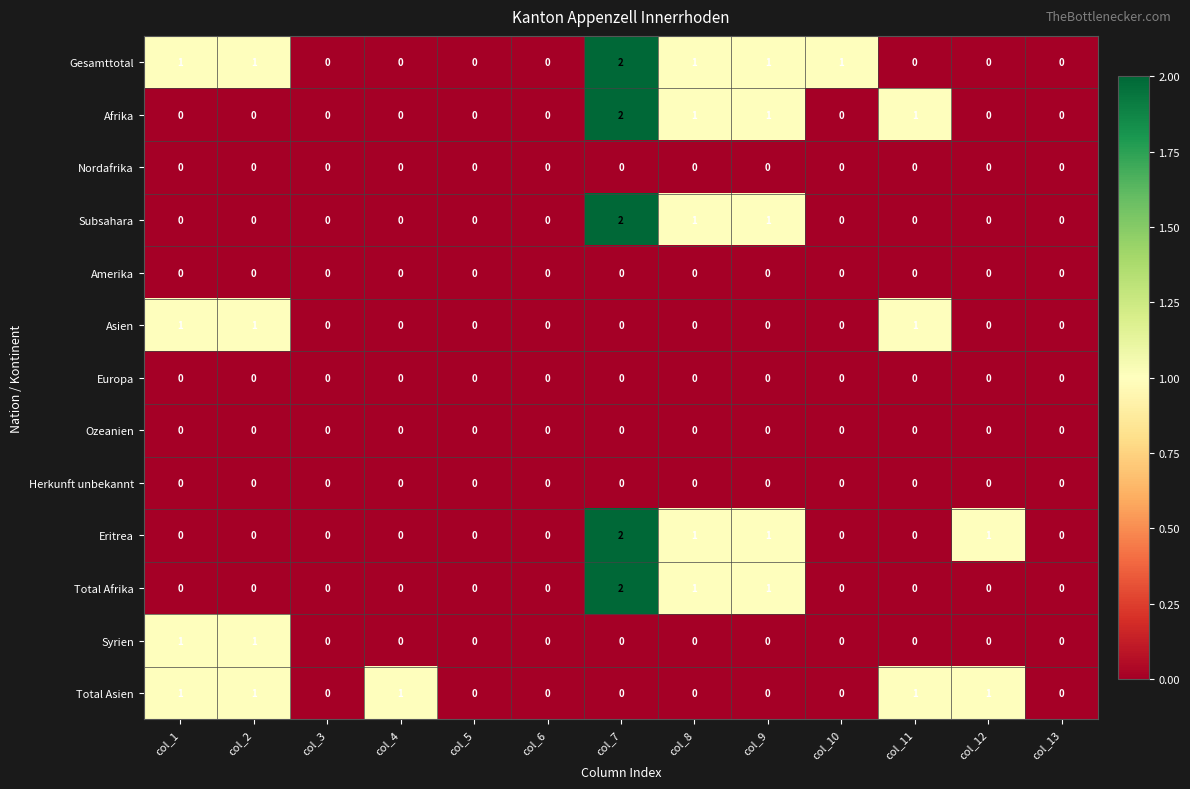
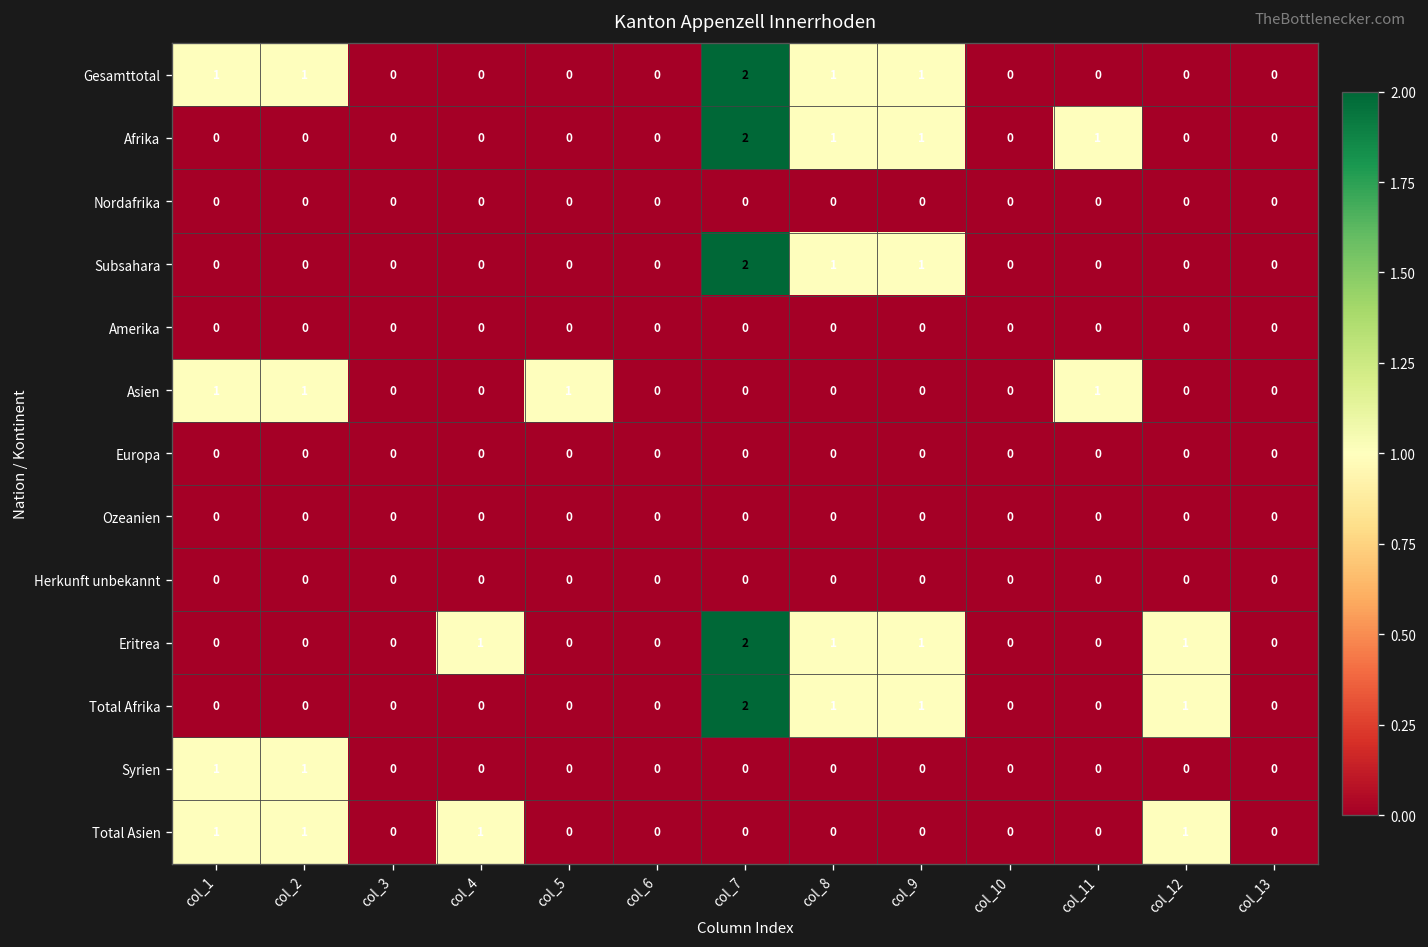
  {
    "Gesamttotal": {
      "col_1": 1,
      "col_2": 1,
      "col_3": 0,
      "col_4": 0,
      "col_5": 0,
      "col_6": 0,
      "col_7": 2,
      "col_8": 1,
      "col_9": 1,
-     "col_10": 1,
+     "col_10": 0,
      "col_11": 0,
      "col_12": 0,
      "col_13": 0
    },
    "Afrika": {
      "col_1": 0,
      "col_2": 0,
      "col_3": 0,
      "col_4": 0,
      "col_5": 0,
      "col_6": 0,
      "col_7": 2,
      "col_8": 1,
      "col_9": 1,
      "col_10": 0,
      "col_11": 1,
      "col_12": 0,
      "col_13": 0
    },
    "Nordafrika": {
      "col_1": 0,
      "col_2": 0,
      "col_3": 0,
      "col_4": 0,
      "col_5": 0,
      "col_6": 0,
      "col_7": 0,
      "col_8": 0,
      "col_9": 0,
      "col_10": 0,
      "col_11": 0,
      "col_12": 0,
      "col_13": 0
    },
    "Subsahara": {
      "col_1": 0,
      "col_2": 0,
      "col_3": 0,
      "col_4": 0,
      "col_5": 0,
      "col_6": 0,
      "col_7": 2,
      "col_8": 1,
      "col_9": 1,
      "col_10": 0,
      "col_11": 0,
      "col_12": 0,
      "col_13": 0
    },
    "Amerika": {
      "col_1": 0,
      "col_2": 0,
      "col_3": 0,
      "col_4": 0,
      "col_5": 0,
      "col_6": 0,
      "col_7": 0,
      "col_8": 0,
      "col_9": 0,
      "col_10": 0,
      "col_11": 0,
      "col_12": 0,
      "col_13": 0
    },
    "Asien": {
      "col_1": 1,
      "col_2": 1,
      "col_3": 0,
      "col_4": 0,
-     "col_5": 0,
+     "col_5": 1,
      "col_6": 0,
      "col_7": 0,
      "col_8": 0,
      "col_9": 0,
      "col_10": 0,
      "col_11": 1,
      "col_12": 0,
      "col_13": 0
    },
    "Europa": {
      "col_1": 0,
      "col_2": 0,
      "col_3": 0,
      "col_4": 0,
      "col_5": 0,
      "col_6": 0,
      "col_7": 0,
      "col_8": 0,
      "col_9": 0,
      "col_10": 0,
      "col_11": 0,
      "col_12": 0,
      "col_13": 0
    },
    "Ozeanien": {
      "col_1": 0,
      "col_2": 0,
      "col_3": 0,
      "col_4": 0,
      "col_5": 0,
      "col_6": 0,
      "col_7": 0,
      "col_8": 0,
      "col_9": 0,
      "col_10": 0,
      "col_11": 0,
      "col_12": 0,
      "col_13": 0
    },
    "Herkunft unbekannt": {
      "col_1": 0,
      "col_2": 0,
      "col_3": 0,
      "col_4": 0,
      "col_5": 0,
      "col_6": 0,
      "col_7": 0,
      "col_8": 0,
      "col_9": 0,
      "col_10": 0,
      "col_11": 0,
      "col_12": 0,
      "col_13": 0
    },
    "Eritrea": {
      "col_1": 0,
      "col_2": 0,
      "col_3": 0,
-     "col_4": 0,
+     "col_4": 1,
      "col_5": 0,
      "col_6": 0,
      "col_7": 2,
      "col_8": 1,
      "col_9": 1,
      "col_10": 0,
      "col_11": 0,
      "col_12": 1,
      "col_13": 0
    },
    "Total Afrika": {
      "col_1": 0,
      "col_2": 0,
      "col_3": 0,
      "col_4": 0,
      "col_5": 0,
      "col_6": 0,
      "col_7": 2,
      "col_8": 1,
      "col_9": 1,
      "col_10": 0,
      "col_11": 0,
-     "col_12": 0,
+     "col_12": 1,
      "col_13": 0
    },
    "Syrien": {
      "col_1": 1,
      "col_2": 1,
      "col_3": 0,
      "col_4": 0,
      "col_5": 0,
      "col_6": 0,
      "col_7": 0,
      "col_8": 0,
      "col_9": 0,
      "col_10": 0,
      "col_11": 0,
      "col_12": 0,
      "col_13": 0
    },
    "Total Asien": {
      "col_1": 1,
      "col_2": 1,
      "col_3": 0,
      "col_4": 1,
      "col_5": 0,
      "col_6": 0,
      "col_7": 0,
      "col_8": 0,
      "col_9": 0,
      "col_10": 0,
-     "col_11": 1,
+     "col_11": 0,
      "col_12": 1,
      "col_13": 0
    }
  }
